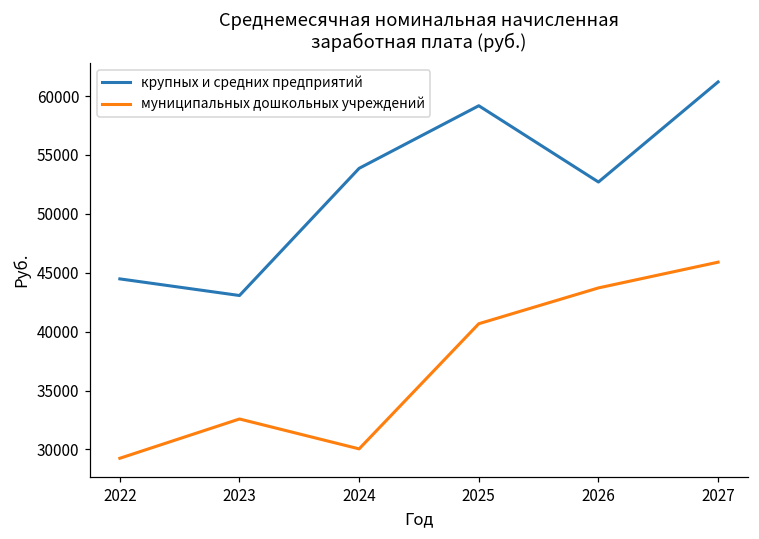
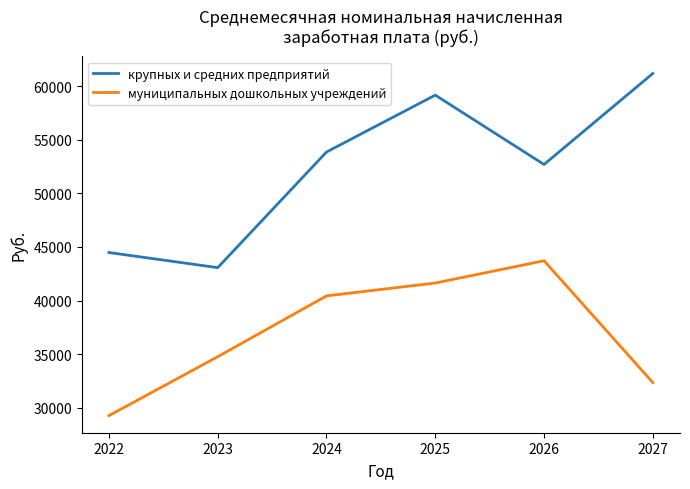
  {
    "крупных и средних предприятий": {
      "2022": 44500,
      "2023": 43100,
      "2024": 53900,
      "2025": 59200,
      "2026": 52700,
      "2027": 61200
    },
    "муниципальных дошкольных учреждений": {
      "2022": 29300,
-     "2023": 32600,
-     "2024": 30000,
-     "2025": 40700,
+     "2023": 34800,
+     "2024": 40400,
+     "2025": 41600,
      "2026": 43700,
-     "2027": 45900
+     "2027": 32300
    }
  }
